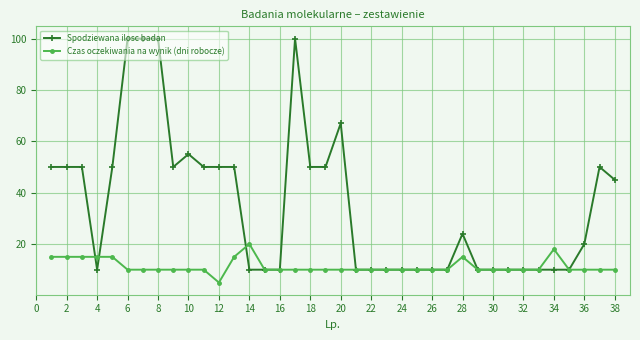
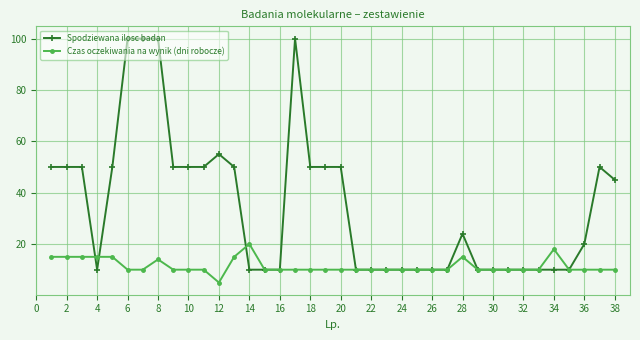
  {
    "Spodziewana ilosc badan": {
      "2": 50,
      "4": 10,
-     "10": 55,
-     "12": 50,
+     "10": 50,
+     "12": 55,
      "14": 10,
      "18": 50,
-     "20": 67,
+     "20": 50,
      "28": 24,
      "34": 10,
      "36": 20,
      "38": 45
    },
    "Czas oczekiwania na wynik (dni robocze)": {
      "2": 15,
      "4": 15,
      "6": 10,
-     "8": 10,
+     "8": 14,
      "10": 10,
      "12": 5,
      "14": 20,
      "18": 10,
      "20": 10,
      "28": 15,
      "34": 18,
      "36": 10,
      "38": 10
    }
  }
